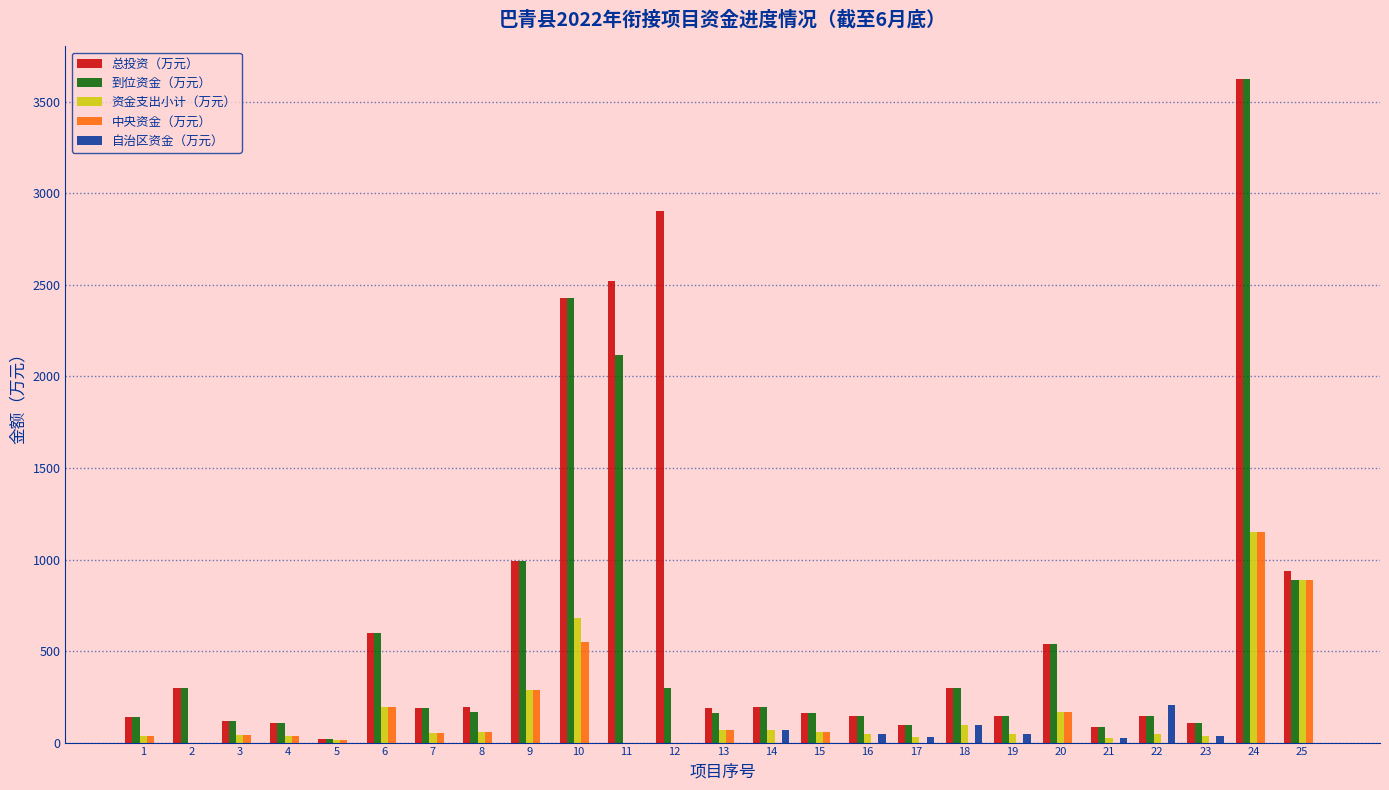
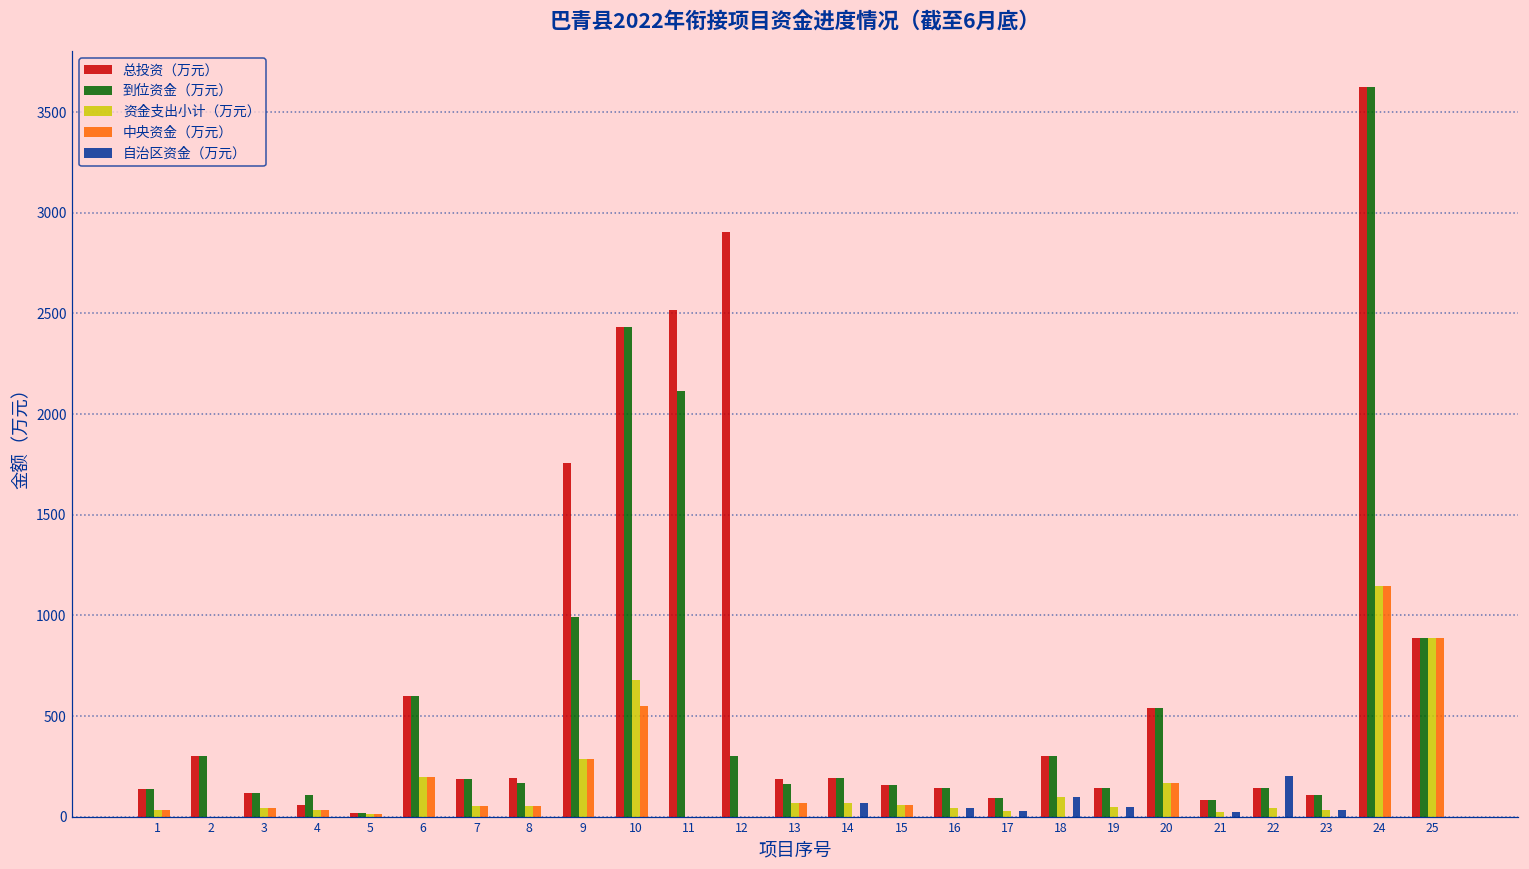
  {
    "总投资（万元）": {
      "1": 140,
      "2": 300,
      "3": 120,
-     "4": 110,
+     "4": 60,
      "5": 20,
      "6": 600,
      "7": 190,
      "8": 200,
-     "9": 990,
+     "9": 1760,
      "10": 2430,
      "11": 2520,
      "12": 2900,
      "13": 190,
      "14": 190,
      "15": 160,
      "16": 140,
      "17": 100,
      "18": 300,
      "19": 140,
      "20": 540,
      "21": 80,
      "22": 140,
      "23": 110,
      "24": 3620,
-     "25": 940
+     "25": 890
    },
    "到位资金（万元）": {
      "1": 140,
      "2": 300,
      "3": 120,
      "4": 110,
      "5": 20,
      "6": 600,
      "7": 190,
      "8": 170,
      "9": 990,
      "10": 2430,
      "11": 2110,
      "12": 300,
      "13": 160,
      "14": 190,
      "15": 160,
      "16": 140,
      "17": 100,
      "18": 300,
      "19": 140,
      "20": 540,
      "21": 80,
      "22": 140,
      "23": 110,
      "24": 3620,
      "25": 890
    },
    "资金支出小计（万元）": {
      "1": 40,
      "2": 0,
      "3": 40,
      "4": 40,
      "5": 20,
      "6": 200,
      "7": 50,
      "8": 60,
      "9": 290,
      "10": 680,
      "11": 0,
      "12": 0,
      "13": 70,
      "14": 70,
      "15": 60,
      "16": 50,
      "17": 30,
      "18": 100,
      "19": 50,
      "20": 170,
      "21": 30,
      "22": 50,
      "23": 30,
      "24": 1150,
      "25": 890
    },
    "中央资金（万元）": {
      "1": 40,
      "2": 0,
      "3": 40,
      "4": 40,
      "5": 20,
      "6": 200,
      "7": 50,
      "8": 60,
      "9": 290,
      "10": 550,
      "11": 0,
      "12": 0,
      "13": 70,
      "14": 0,
      "15": 60,
      "16": 0,
      "17": 0,
      "18": 0,
      "19": 0,
      "20": 170,
      "21": 0,
      "22": 0,
      "23": 0,
      "24": 1150,
      "25": 890
    },
    "自治区资金（万元）": {
      "1": 0,
      "2": 0,
      "3": 0,
      "4": 0,
      "5": 0,
      "6": 0,
      "7": 0,
      "8": 0,
      "9": 0,
      "10": 0,
      "11": 0,
      "12": 0,
      "13": 0,
      "14": 70,
      "15": 0,
      "16": 50,
      "17": 30,
      "18": 100,
      "19": 50,
      "20": 0,
      "21": 30,
      "22": 200,
      "23": 30,
      "24": 0,
      "25": 0
    }
  }
